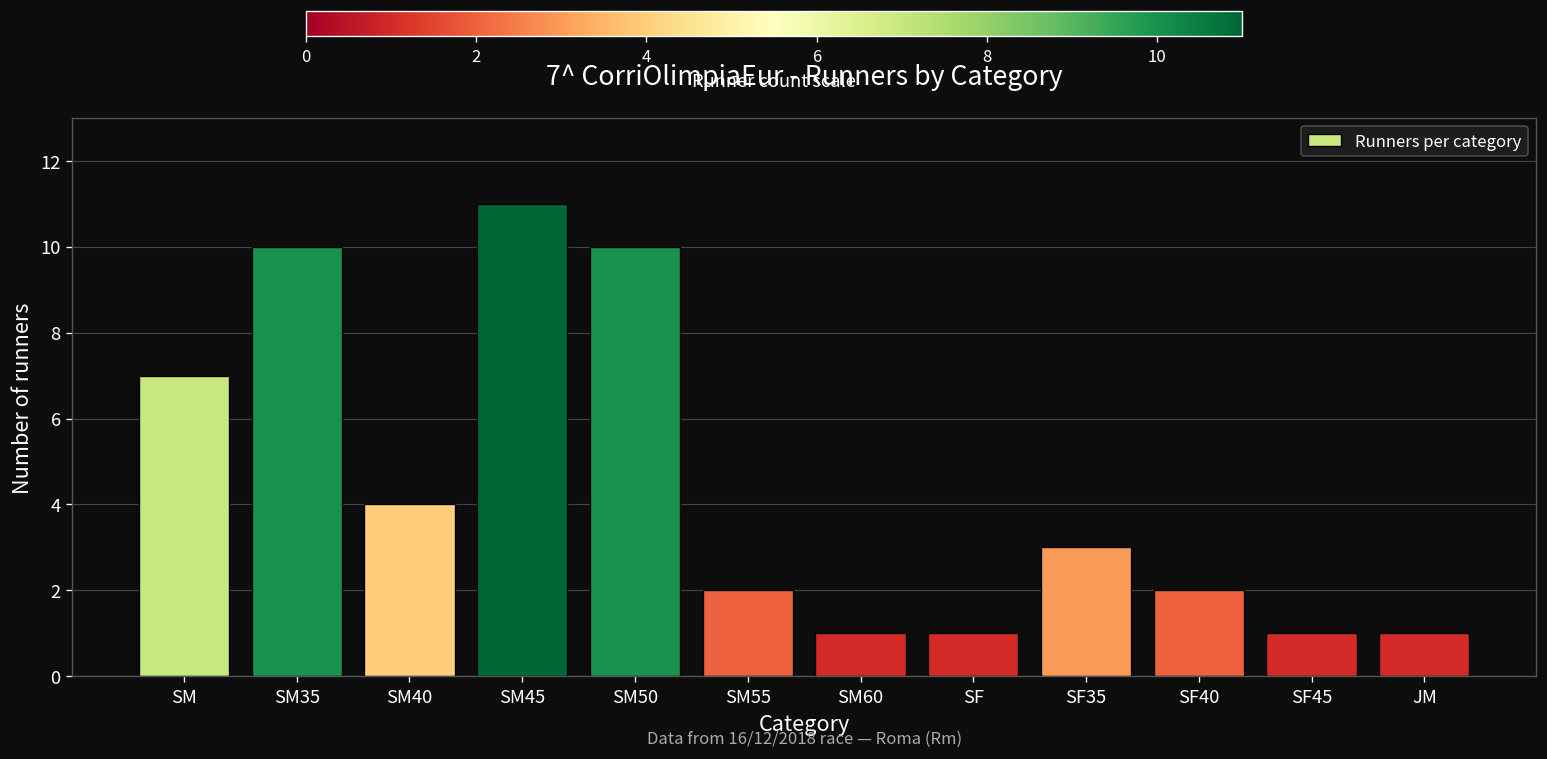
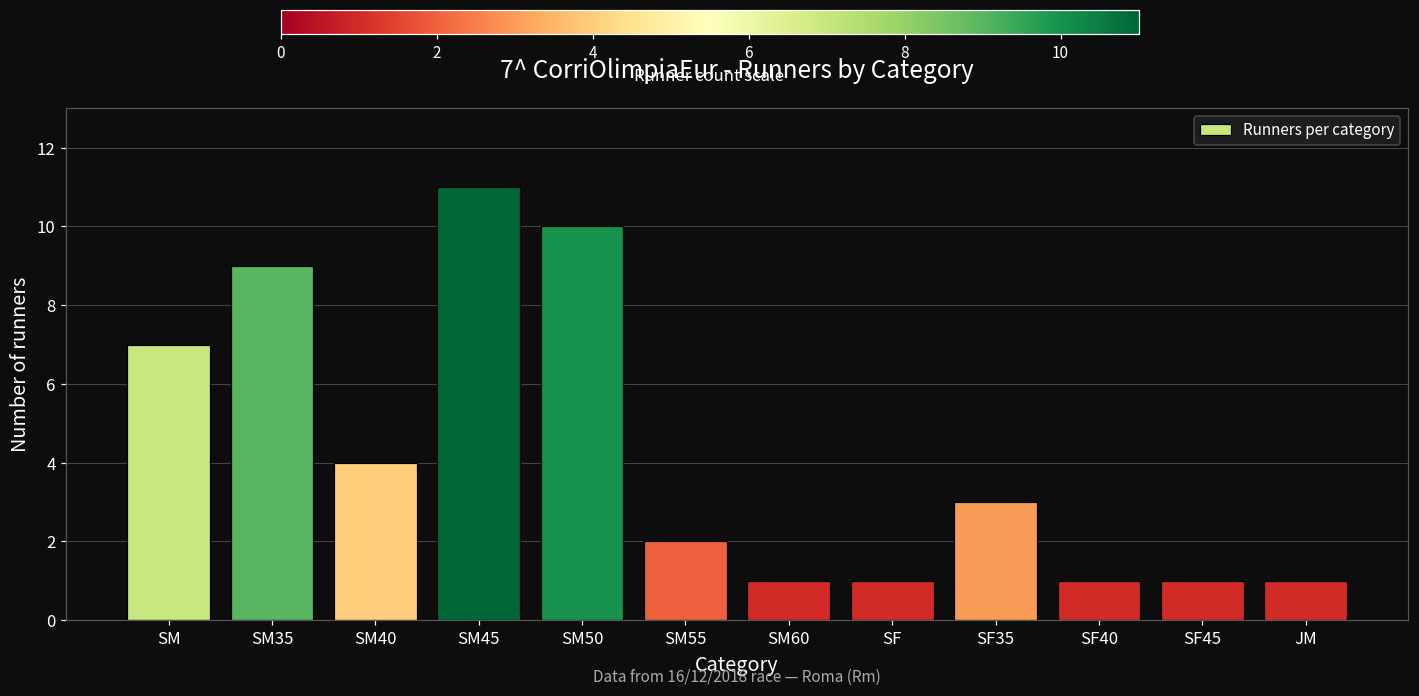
  {
    "SM": 7,
-   "SM35": 10,
+   "SM35": 9,
    "SM40": 4,
    "SM45": 11,
    "SM50": 10,
    "SM55": 2,
    "SM60": 1,
    "SF": 1,
    "SF35": 3,
-   "SF40": 2,
+   "SF40": 1,
    "SF45": 1,
    "JM": 1
  }
